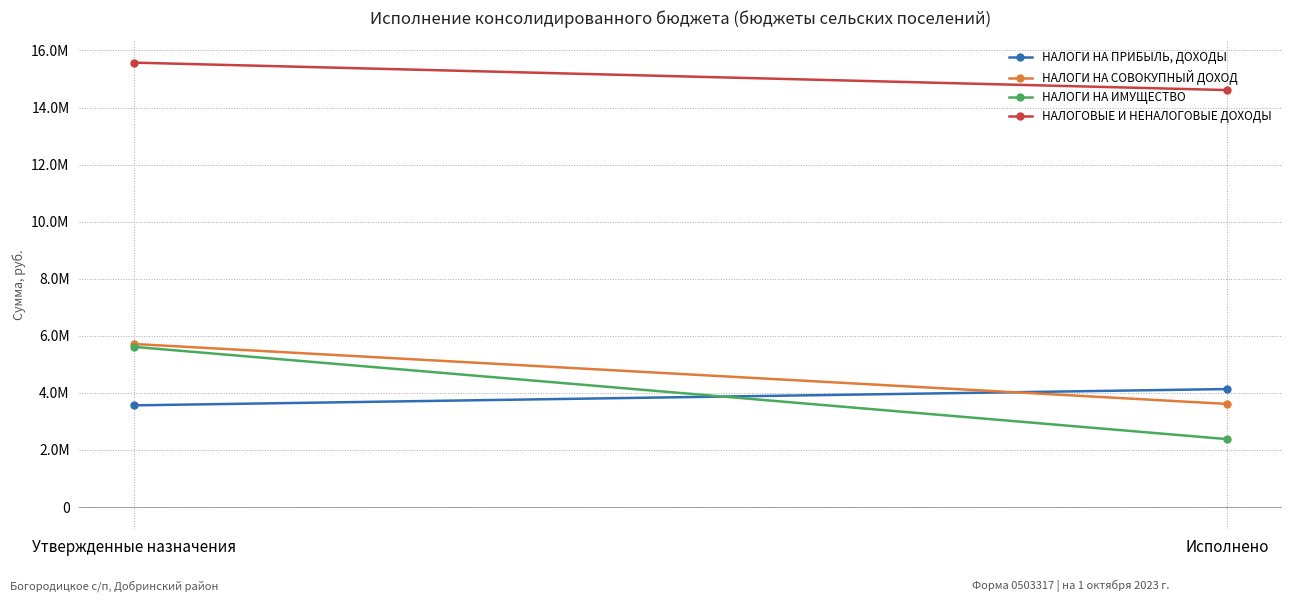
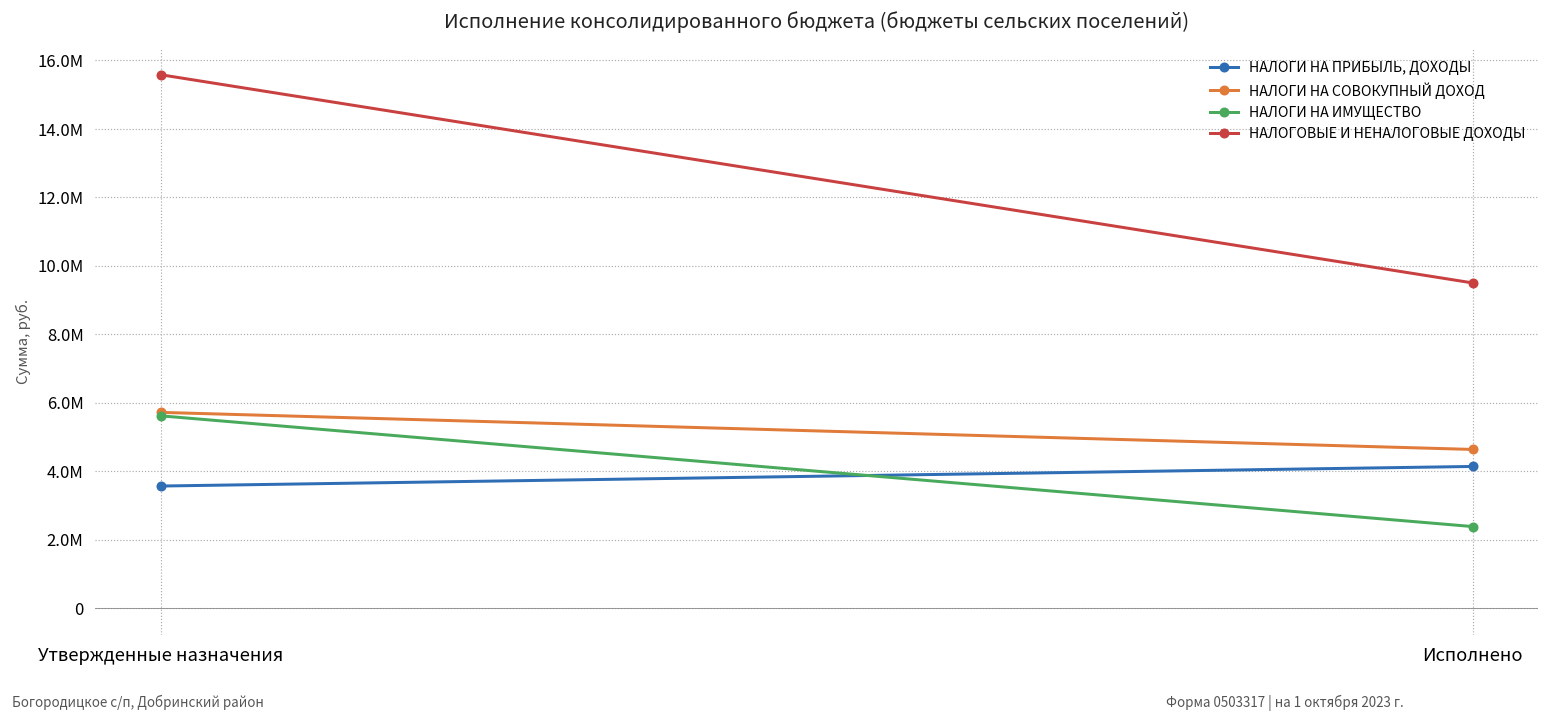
  {
    "НАЛОГИ НА ПРИБЫЛЬ, ДОХОДЫ": {
      "Утвержденные назначения": 3600000,
      "Исполнено": 4100000
    },
    "НАЛОГИ НА СОВОКУПНЫЙ ДОХОД": {
      "Утвержденные назначения": 5700000,
-     "Исполнено": 3600000
+     "Исполнено": 4600000
    },
    "НАЛОГИ НА ИМУЩЕСТВО": {
      "Утвержденные назначения": 5600000,
      "Исполнено": 2400000
    },
    "НАЛОГОВЫЕ И НЕНАЛОГОВЫЕ ДОХОДЫ": {
      "Утвержденные назначения": 15600000,
-     "Исполнено": 14600000
+     "Исполнено": 9500000
    }
  }
